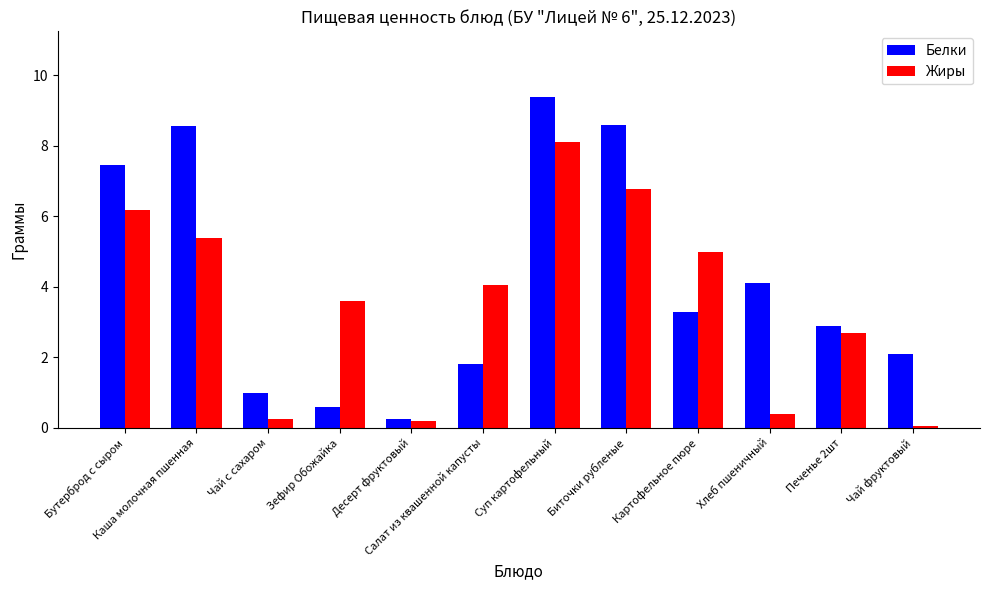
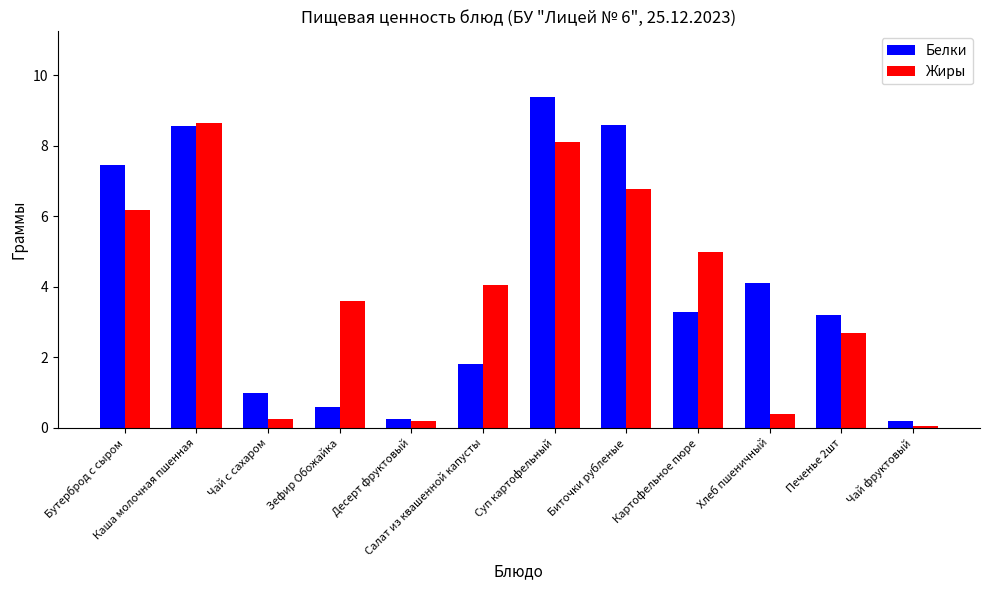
  {
    "Белки": {
      "Бутерброд с сыром": 7.5,
      "Каша молочная пшенная": 8.6,
      "Чай с сахаром": 1.0,
      "Зефир Обожайка": 0.6,
      "Десерт фруктовый": 0.2,
      "Салат из квашенной капусты": 1.8,
      "Суп картофельный": 9.4,
      "Биточки рубленые": 8.6,
      "Картофельное пюре": 3.3,
      "Хлеб пшеничный": 4.1,
-     "Печенье 2шт": 2.9,
-     "Чай фруктовый": 2.1
+     "Печенье 2шт": 3.2,
+     "Чай фруктовый": 0.2
    },
    "Жиры": {
      "Бутерброд с сыром": 6.2,
-     "Каша молочная пшенная": 5.4,
+     "Каша молочная пшенная": 8.6,
      "Чай с сахаром": 0.3,
      "Зефир Обожайка": 3.6,
      "Десерт фруктовый": 0.2,
      "Салат из квашенной капусты": 4.1,
      "Суп картофельный": 8.1,
      "Биточки рубленые": 6.8,
      "Картофельное пюре": 5.0,
      "Хлеб пшеничный": 0.4,
      "Печенье 2шт": 2.7
    }
  }
